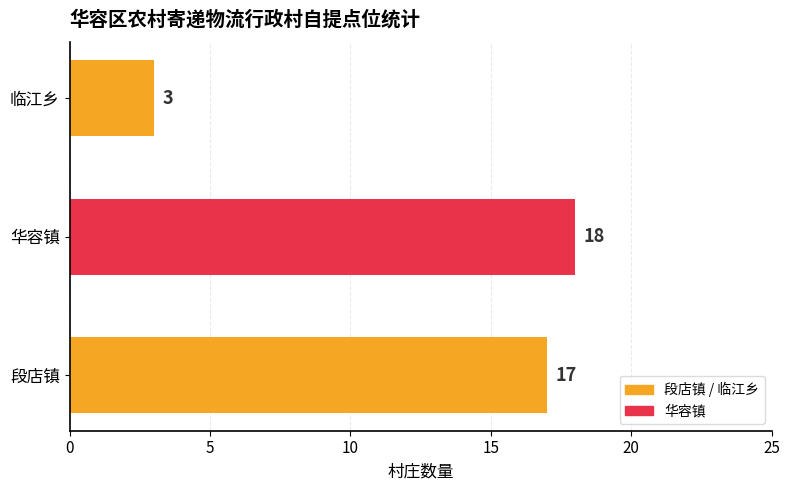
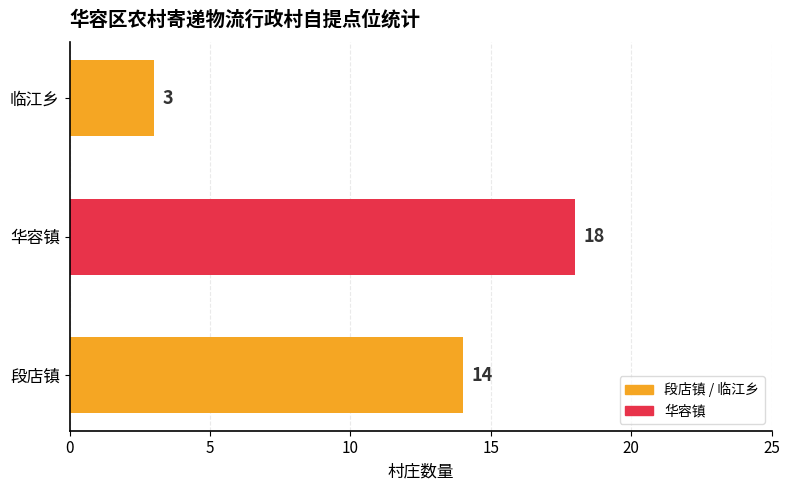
  {
    "临江乡": 3,
    "华容镇": 18,
-   "段店镇": 17
+   "段店镇": 14
  }
